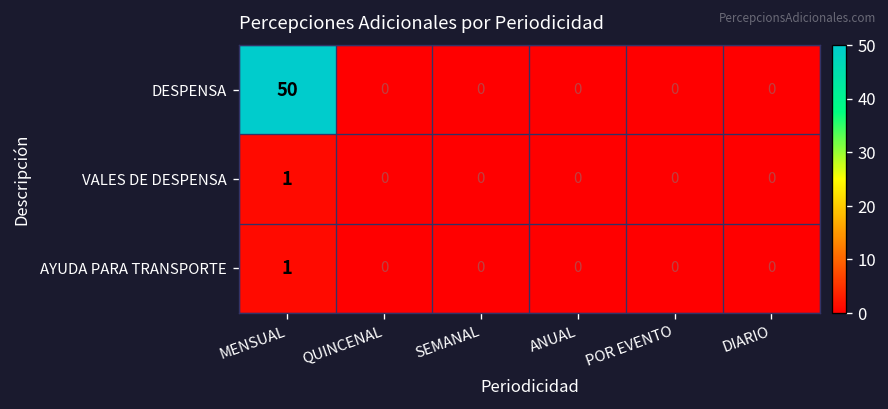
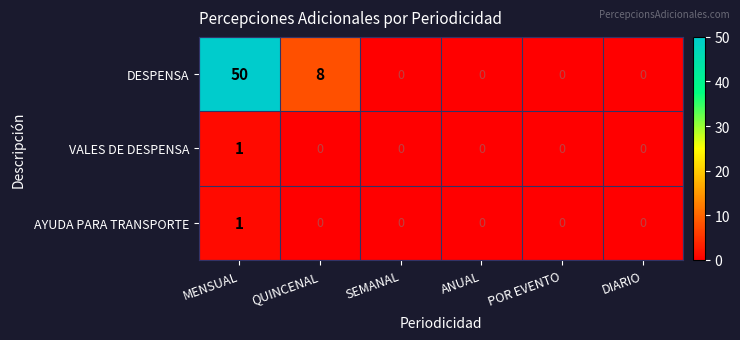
  {
    "DESPENSA": {
      "MENSUAL": 50,
-     "QUINCENAL": 0,
+     "QUINCENAL": 8,
      "SEMANAL": 0,
      "ANUAL": 0,
      "POR EVENTO": 0,
      "DIARIO": 0
    },
    "VALES DE DESPENSA": {
      "MENSUAL": 1,
      "QUINCENAL": 0,
      "SEMANAL": 0,
      "ANUAL": 0,
      "POR EVENTO": 0,
      "DIARIO": 0
    },
    "AYUDA PARA TRANSPORTE": {
      "MENSUAL": 1,
      "QUINCENAL": 0,
      "SEMANAL": 0,
      "ANUAL": 0,
      "POR EVENTO": 0,
      "DIARIO": 0
    }
  }
